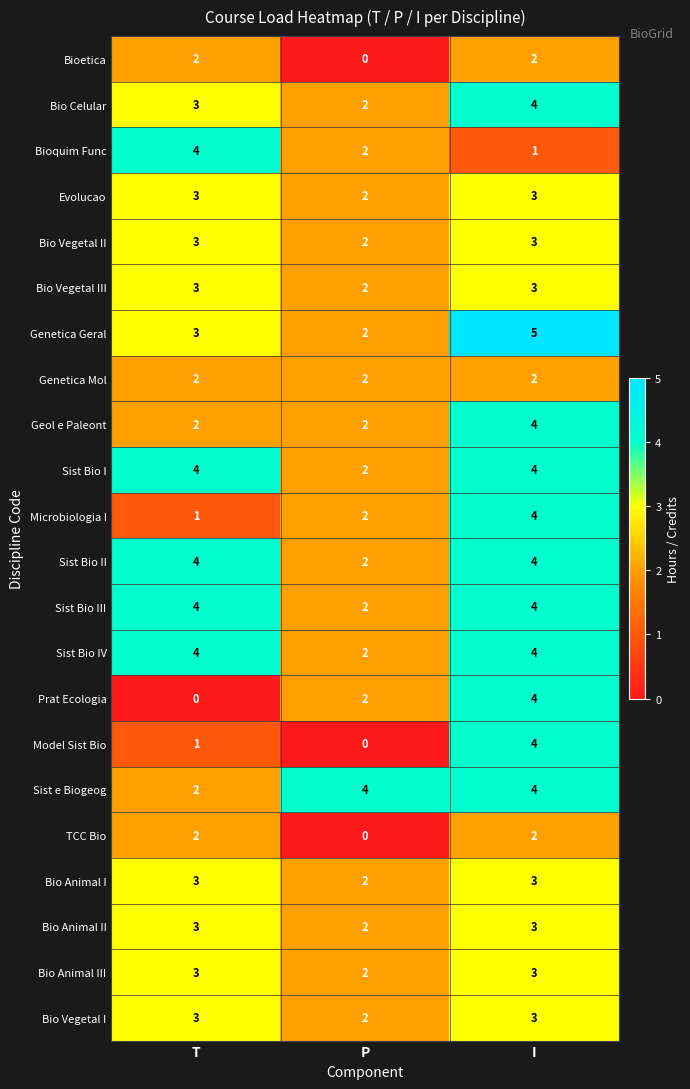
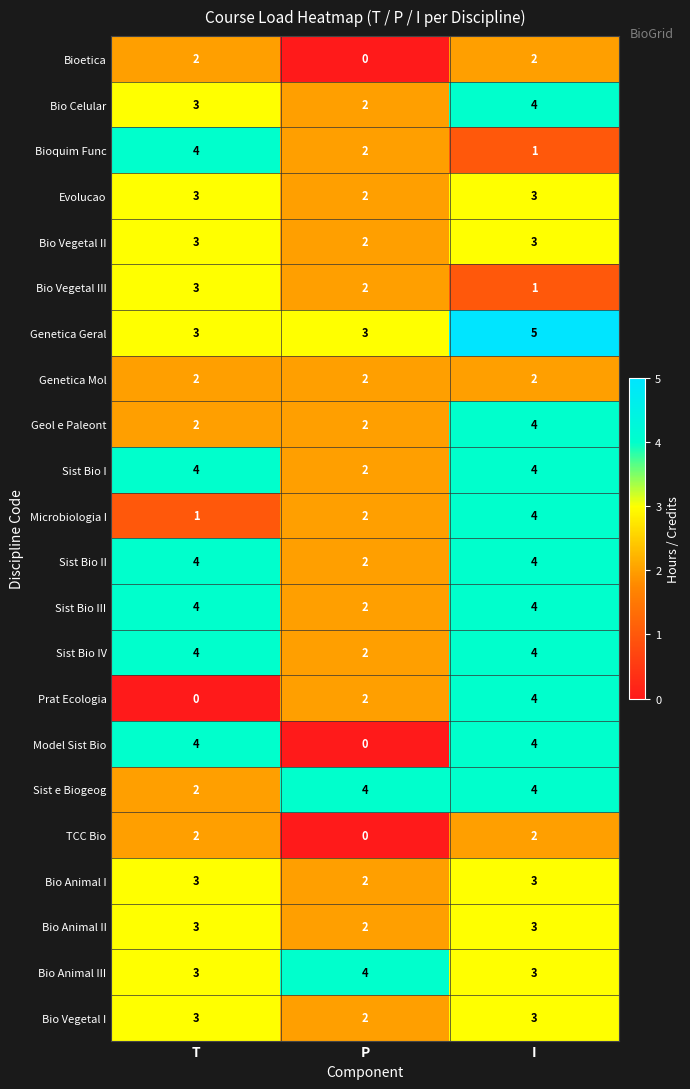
  {
    "Bioetica": {
      "T": 2,
      "P": 0,
      "I": 2
    },
    "Bio Celular": {
      "T": 3,
      "P": 2,
      "I": 4
    },
    "Bioquim Func": {
      "T": 4,
      "P": 2,
      "I": 1
    },
    "Evolucao": {
      "T": 3,
      "P": 2,
      "I": 3
    },
    "Bio Vegetal II": {
      "T": 3,
      "P": 2,
      "I": 3
    },
    "Bio Vegetal III": {
      "T": 3,
      "P": 2,
-     "I": 3
+     "I": 1
    },
    "Genetica Geral": {
      "T": 3,
-     "P": 2,
+     "P": 3,
      "I": 5
    },
    "Genetica Mol": {
      "T": 2,
      "P": 2,
      "I": 2
    },
    "Geol e Paleont": {
      "T": 2,
      "P": 2,
      "I": 4
    },
    "Sist Bio I": {
      "T": 4,
      "P": 2,
      "I": 4
    },
    "Microbiologia I": {
      "T": 1,
      "P": 2,
      "I": 4
    },
    "Sist Bio II": {
      "T": 4,
      "P": 2,
      "I": 4
    },
    "Sist Bio III": {
      "T": 4,
      "P": 2,
      "I": 4
    },
    "Sist Bio IV": {
      "T": 4,
      "P": 2,
      "I": 4
    },
    "Prat Ecologia": {
      "T": 0,
      "P": 2,
      "I": 4
    },
    "Model Sist Bio": {
-     "T": 1,
+     "T": 4,
      "P": 0,
      "I": 4
    },
    "Sist e Biogeog": {
      "T": 2,
      "P": 4,
      "I": 4
    },
    "TCC Bio": {
      "T": 2,
      "P": 0,
      "I": 2
    },
    "Bio Animal I": {
      "T": 3,
      "P": 2,
      "I": 3
    },
    "Bio Animal II": {
      "T": 3,
      "P": 2,
      "I": 3
    },
    "Bio Animal III": {
      "T": 3,
-     "P": 2,
+     "P": 4,
      "I": 3
    },
    "Bio Vegetal I": {
      "T": 3,
      "P": 2,
      "I": 3
    }
  }
